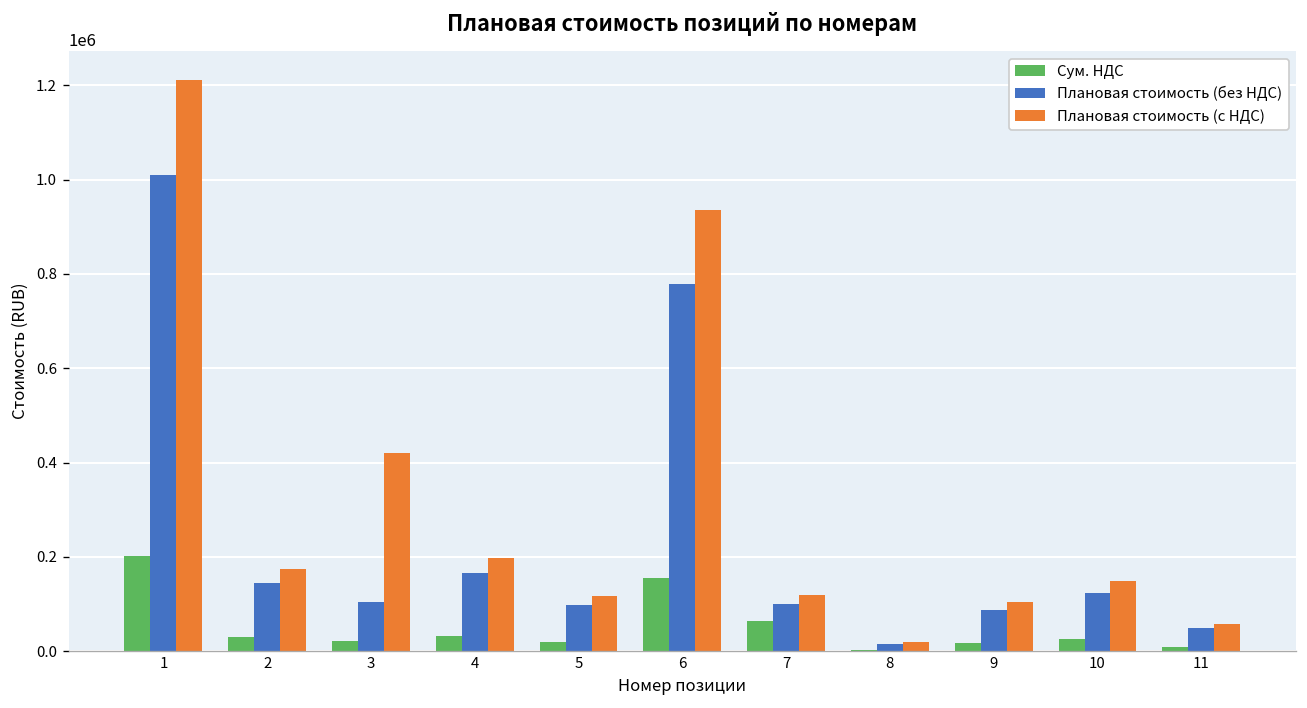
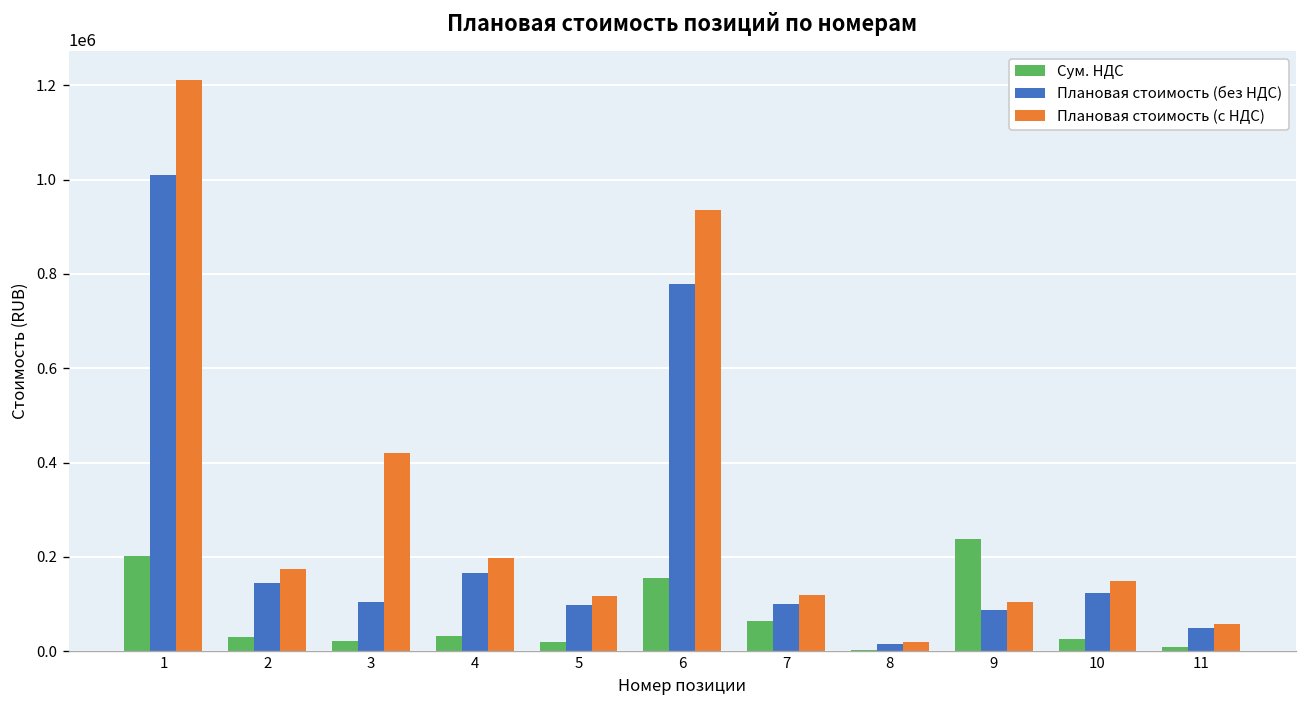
  {
    "Сум. НДС": {
      "1": 200000,
      "2": 30000,
      "3": 20000,
      "4": 30000,
      "5": 20000,
      "6": 160000,
      "7": 60000,
-     "9": 20000,
+     "9": 240000,
      "10": 20000,
      "11": 10000
    },
    "Плановая стоимость (без НДС)": {
      "1": 1010000,
      "2": 140000,
      "3": 100000,
      "4": 170000,
      "5": 100000,
      "6": 780000,
      "7": 100000,
      "8": 20000,
      "9": 90000,
      "10": 120000,
      "11": 50000
    },
    "Плановая стоимость (с НДС)": {
      "1": 1210000,
      "2": 170000,
      "3": 420000,
      "4": 200000,
      "5": 120000,
      "6": 940000,
      "7": 120000,
      "8": 20000,
      "9": 110000,
      "10": 150000,
      "11": 60000
    }
  }
